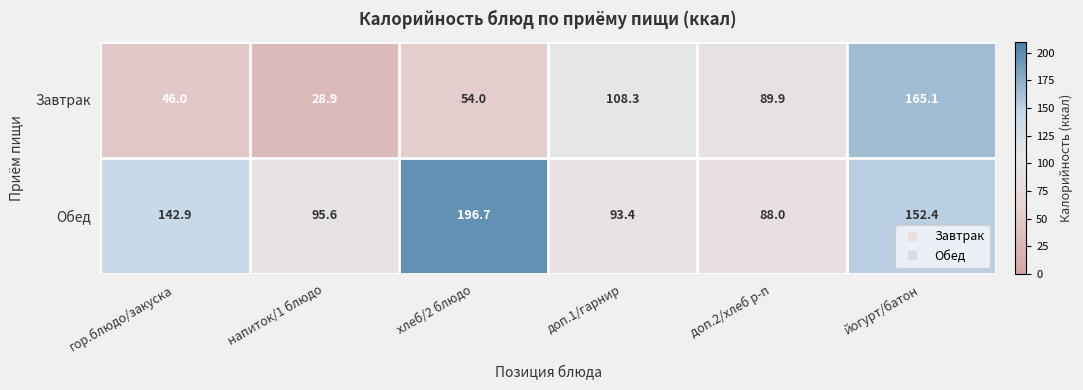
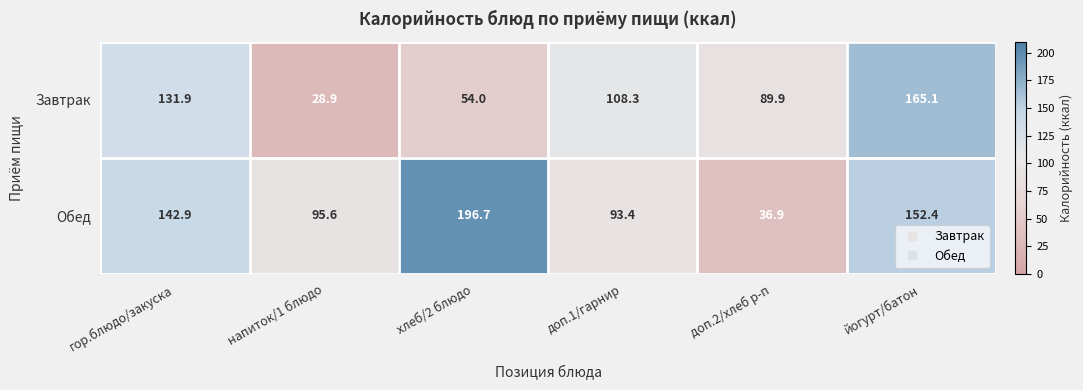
  {
    "Завтрак": {
-     "гор.блюдо/закуска": 46.0,
+     "гор.блюдо/закуска": 131.9,
      "напиток/1 блюдо": 28.9,
      "хлеб/2 блюдо": 54.0,
      "доп.1/гарнир": 108.3,
      "доп.2/хлеб р-п": 89.9,
      "йогурт/батон": 165.1
    },
    "Обед": {
      "гор.блюдо/закуска": 142.9,
      "напиток/1 блюдо": 95.6,
      "хлеб/2 блюдо": 196.7,
      "доп.1/гарнир": 93.4,
-     "доп.2/хлеб р-п": 88.0,
+     "доп.2/хлеб р-п": 36.9,
      "йогурт/батон": 152.4
    }
  }
